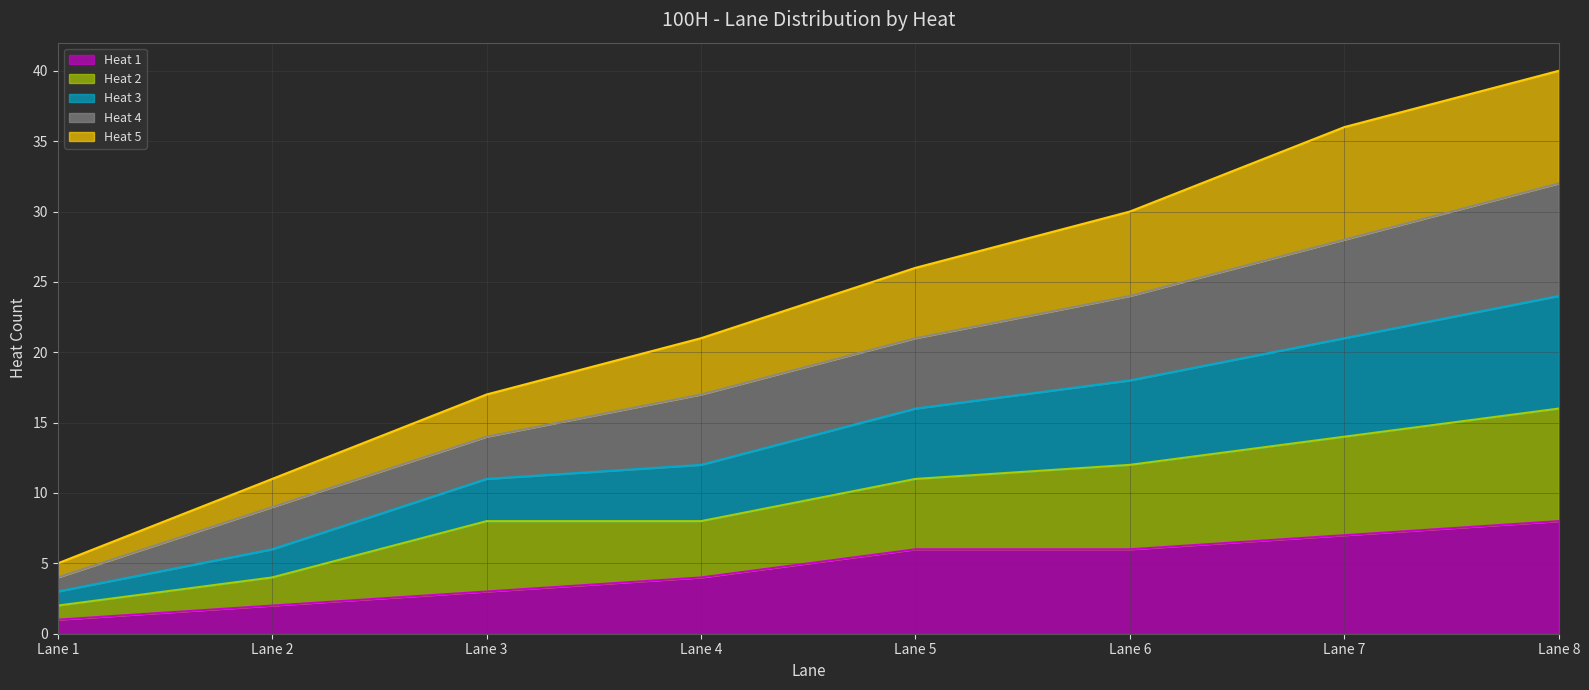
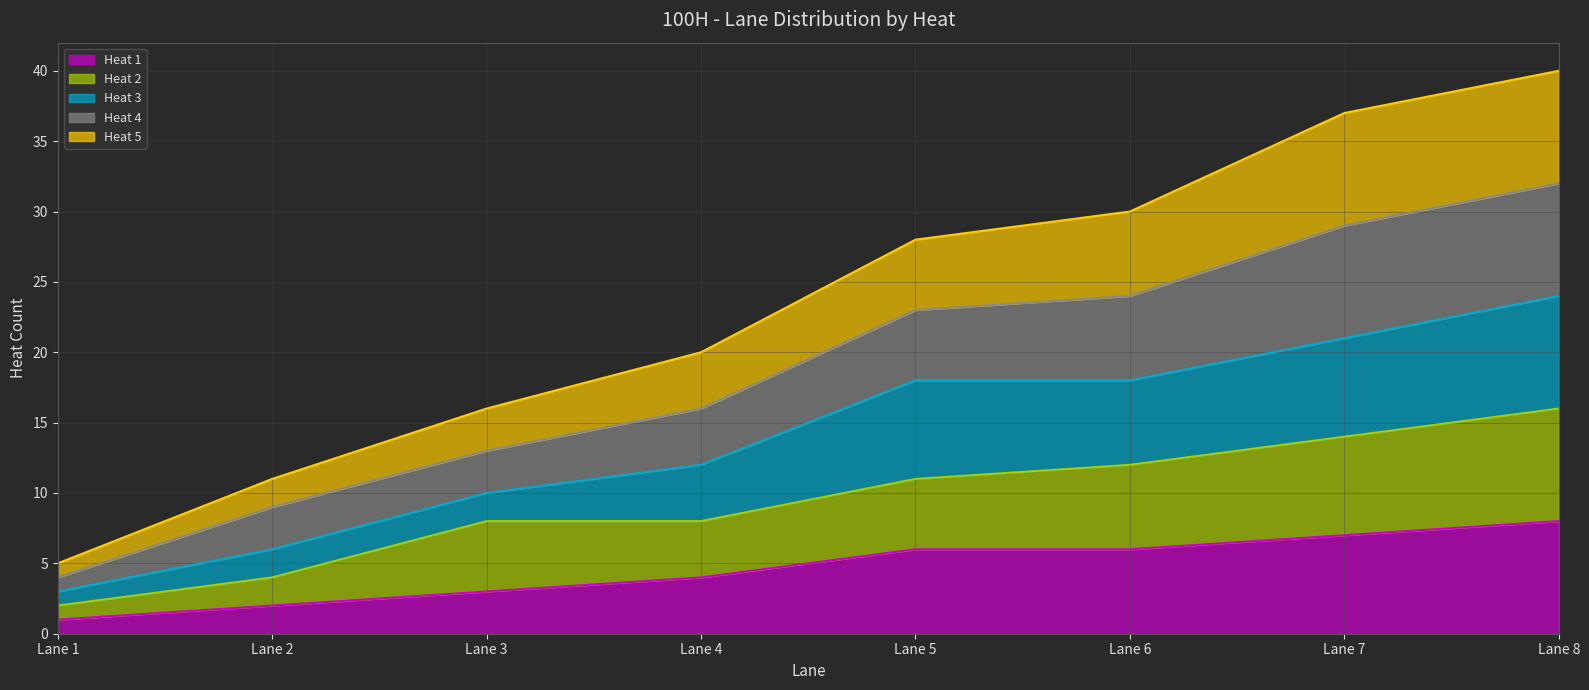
  {
    "Heat 1": {
      "Lane 1": 1,
      "Lane 2": 2,
      "Lane 3": 3,
      "Lane 4": 4,
      "Lane 5": 6,
      "Lane 6": 6,
      "Lane 7": 7,
      "Lane 8": 8
    },
    "Heat 2": {
      "Lane 1": 1,
      "Lane 2": 2,
      "Lane 3": 5,
      "Lane 4": 4,
      "Lane 5": 5,
      "Lane 6": 6,
      "Lane 7": 7,
      "Lane 8": 8
    },
    "Heat 3": {
      "Lane 1": 1,
      "Lane 2": 2,
-     "Lane 3": 3,
+     "Lane 3": 2,
      "Lane 4": 4,
-     "Lane 5": 5,
+     "Lane 5": 7,
      "Lane 6": 6,
      "Lane 7": 7,
      "Lane 8": 8
    },
    "Heat 4": {
      "Lane 1": 1,
      "Lane 2": 3,
      "Lane 3": 3,
-     "Lane 4": 5,
+     "Lane 4": 4,
      "Lane 5": 5,
      "Lane 6": 6,
-     "Lane 7": 7,
+     "Lane 7": 8,
      "Lane 8": 8
    },
    "Heat 5": {
      "Lane 1": 1,
      "Lane 2": 2,
      "Lane 3": 3,
      "Lane 4": 4,
      "Lane 5": 5,
      "Lane 6": 6,
      "Lane 7": 8,
      "Lane 8": 8
    }
  }
